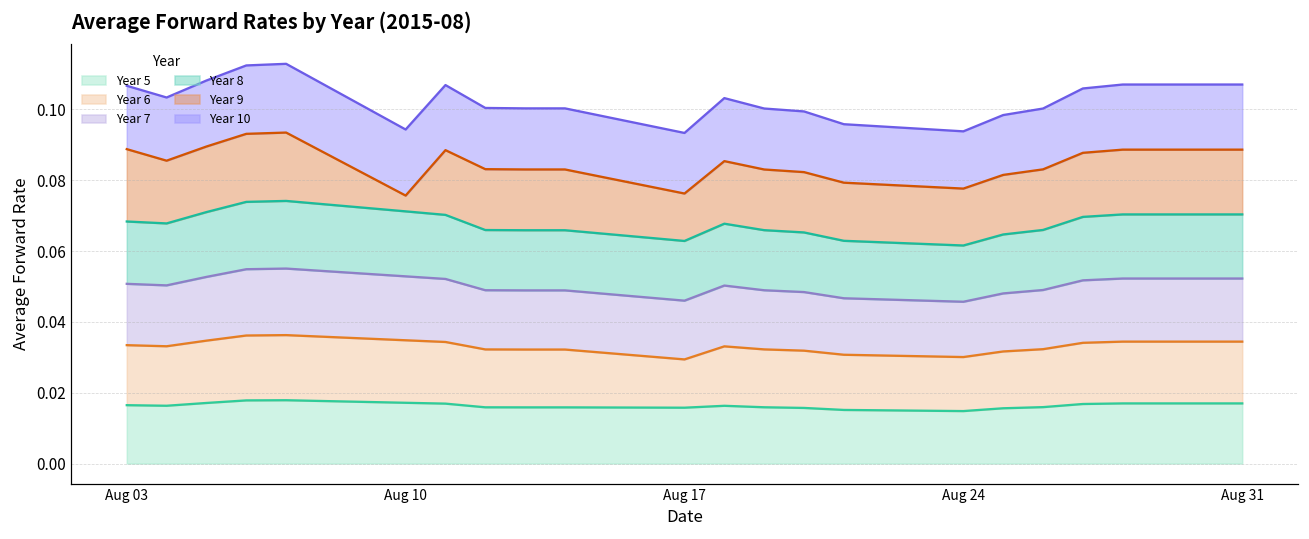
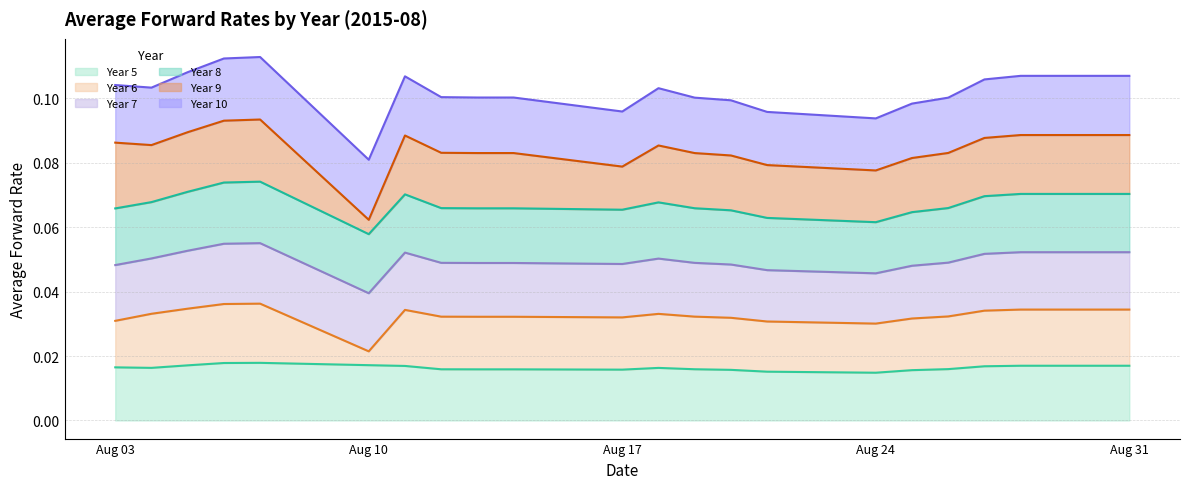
  {
    "Year 6": {
-     "Aug 03": 0.017,
-     "Aug 10": 0.018,
-     "Aug 17": 0.014,
+     "Aug 03": 0.014,
+     "Aug 10": 0.004,
+     "Aug 17": 0.016,
      "Aug 24": 0.015,
      "Aug 31": 0.017
    },
    "Year 9": {
      "Aug 03": 0.020,
      "Aug 10": 0.004,
      "Aug 17": 0.013,
      "Aug 24": 0.016,
      "Aug 31": 0.018
    }
  }
